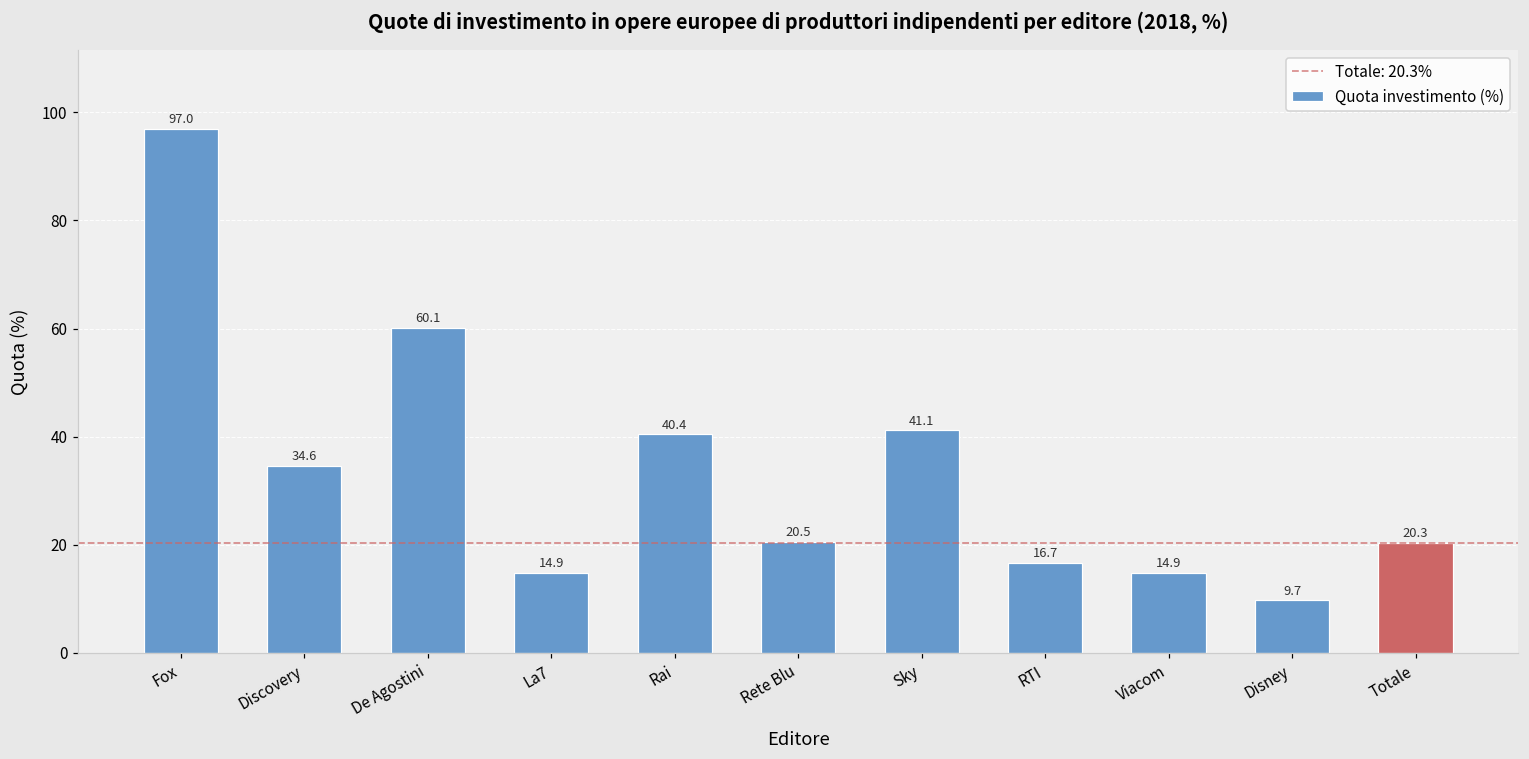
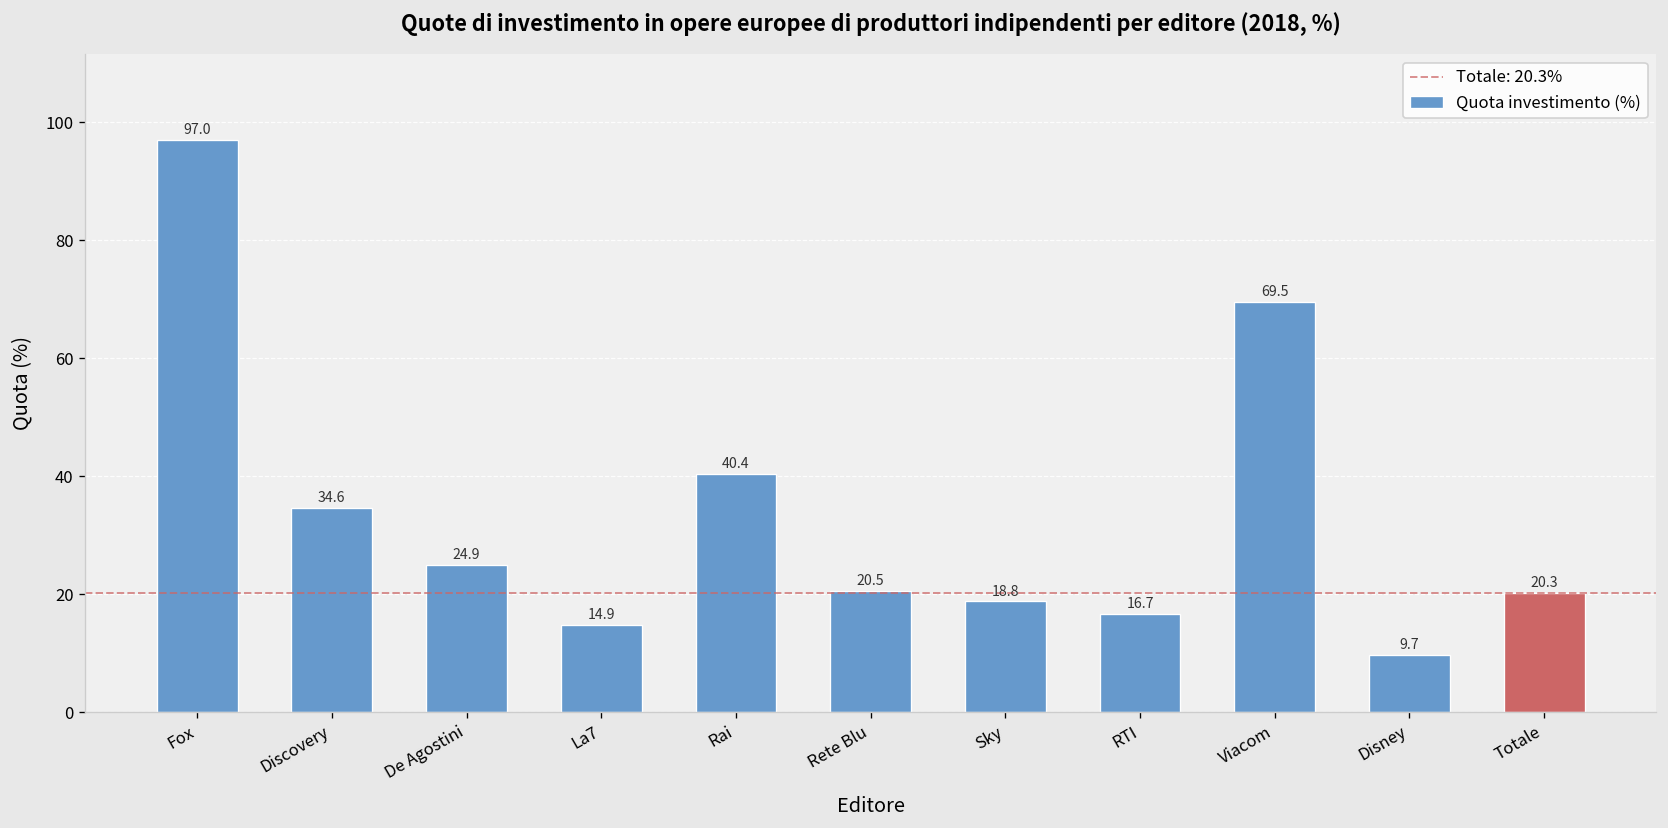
  {
    "Fox": 97.0,
    "Discovery": 34.6,
-   "De Agostini": 60.1,
+   "De Agostini": 24.9,
    "La7": 14.9,
    "Rai": 40.4,
    "Rete Blu": 20.5,
-   "Sky": 41.1,
+   "Sky": 18.8,
    "RTI": 16.7,
-   "Viacom": 14.9,
+   "Viacom": 69.5,
    "Disney": 9.7,
    "Totale": 20.3
  }
